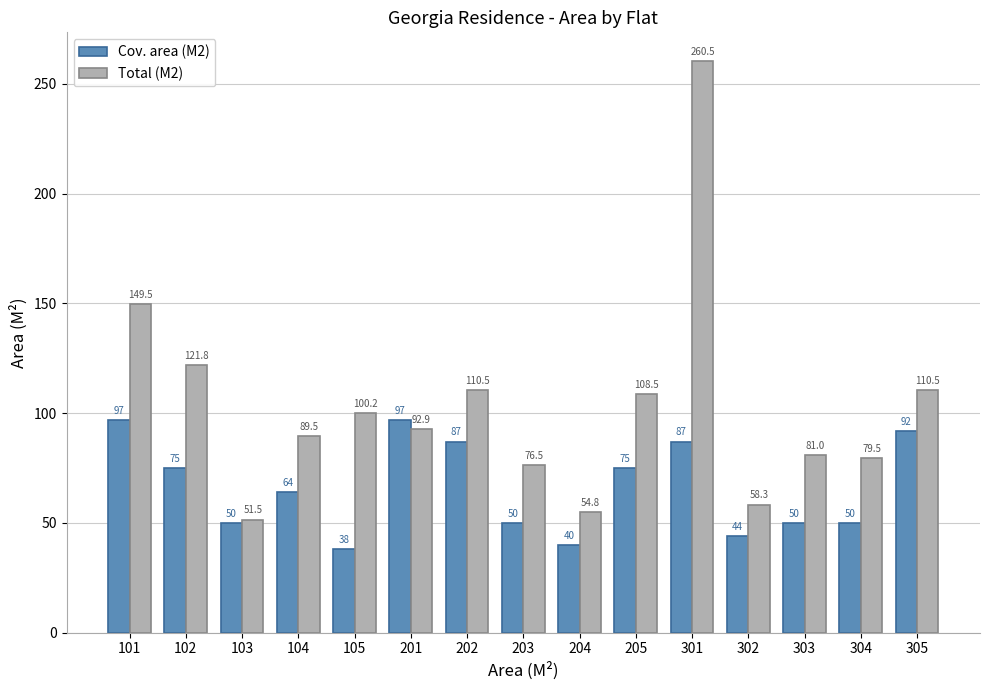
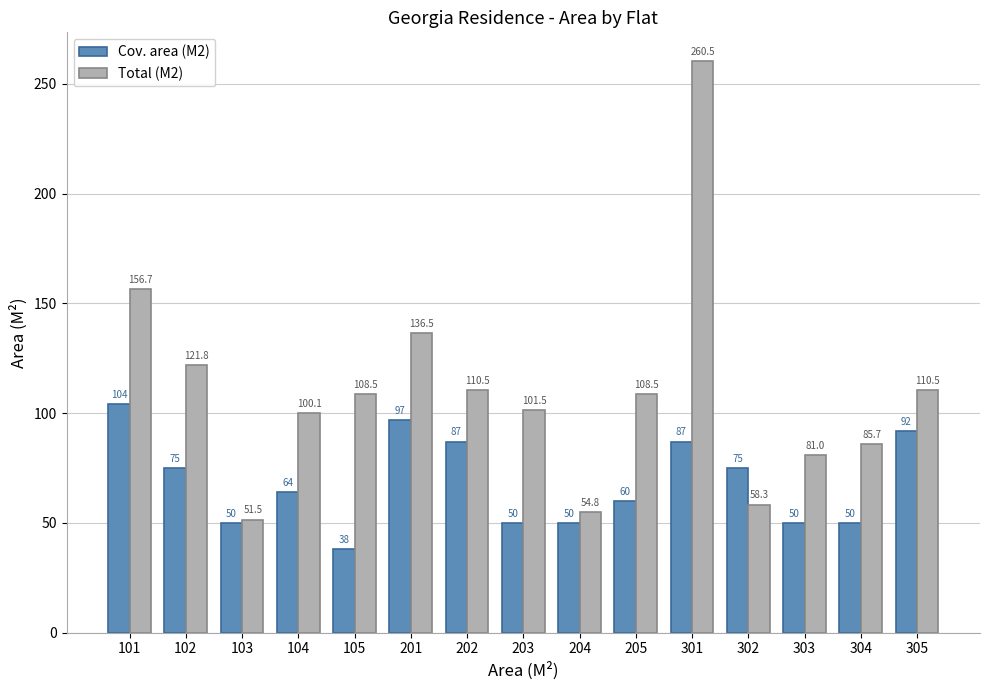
  {
    "Cov. area (M2)": {
-     "101": 97,
+     "101": 104,
      "102": 75,
      "103": 50,
      "104": 64,
      "105": 38,
      "201": 97,
      "202": 87,
      "203": 50,
-     "204": 40,
-     "205": 75,
+     "204": 50,
+     "205": 60,
      "301": 87,
-     "302": 44,
+     "302": 75,
      "303": 50,
      "304": 50,
      "305": 92
    },
    "Total (M2)": {
-     "101": 149.5,
+     "101": 156.7,
      "102": 121.8,
      "103": 51.5,
-     "104": 89.5,
-     "105": 100.2,
-     "201": 92.9,
+     "104": 100.1,
+     "105": 108.5,
+     "201": 136.5,
      "202": 110.5,
-     "203": 76.5,
+     "203": 101.5,
      "204": 54.8,
      "205": 108.5,
      "301": 260.5,
      "302": 58.3,
      "303": 81.0,
-     "304": 79.5,
+     "304": 85.7,
      "305": 110.5
    }
  }
